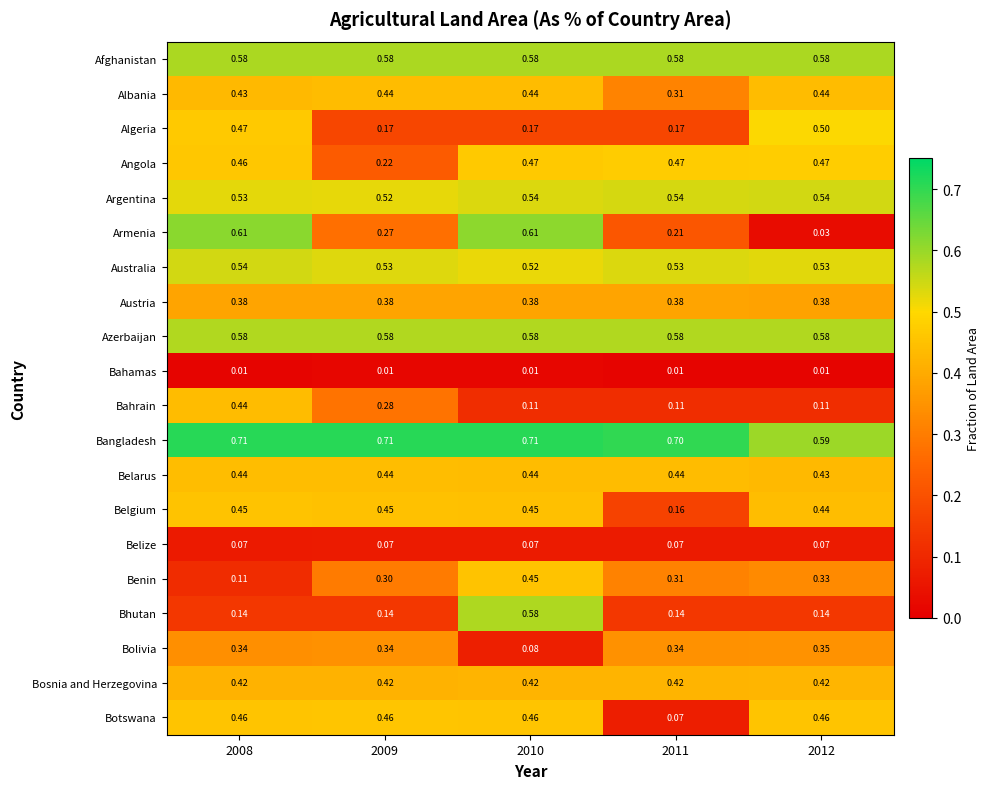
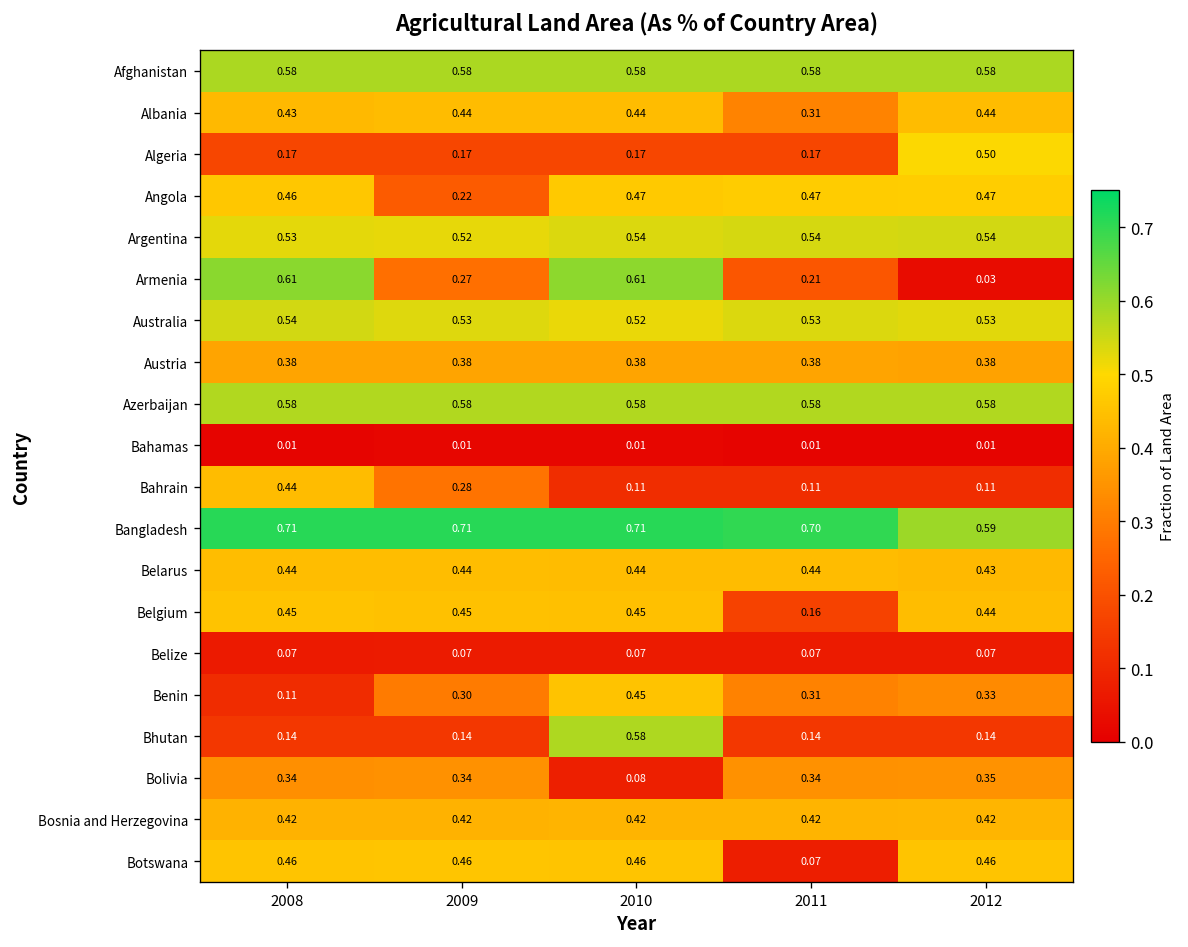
  {
    "Afghanistan": {
      "2008": 0.58,
      "2009": 0.58,
      "2010": 0.58,
      "2011": 0.58,
      "2012": 0.58
    },
    "Albania": {
      "2008": 0.43,
      "2009": 0.44,
      "2010": 0.44,
      "2011": 0.31,
      "2012": 0.44
    },
    "Algeria": {
-     "2008": 0.47,
+     "2008": 0.17,
      "2009": 0.17,
      "2010": 0.17,
      "2011": 0.17,
      "2012": 0.50
    },
    "Angola": {
      "2008": 0.46,
      "2009": 0.22,
      "2010": 0.47,
      "2011": 0.47,
      "2012": 0.47
    },
    "Argentina": {
      "2008": 0.53,
      "2009": 0.52,
      "2010": 0.54,
      "2011": 0.54,
      "2012": 0.54
    },
    "Armenia": {
      "2008": 0.61,
      "2009": 0.27,
      "2010": 0.61,
      "2011": 0.21,
      "2012": 0.03
    },
    "Australia": {
      "2008": 0.54,
      "2009": 0.53,
      "2010": 0.52,
      "2011": 0.53,
      "2012": 0.53
    },
    "Austria": {
      "2008": 0.38,
      "2009": 0.38,
      "2010": 0.38,
      "2011": 0.38,
      "2012": 0.38
    },
    "Azerbaijan": {
      "2008": 0.58,
      "2009": 0.58,
      "2010": 0.58,
      "2011": 0.58,
      "2012": 0.58
    },
    "Bahamas": {
      "2008": 0.01,
      "2009": 0.01,
      "2010": 0.01,
      "2011": 0.01,
      "2012": 0.01
    },
    "Bahrain": {
      "2008": 0.44,
      "2009": 0.28,
      "2010": 0.11,
      "2011": 0.11,
      "2012": 0.11
    },
    "Bangladesh": {
      "2008": 0.71,
      "2009": 0.71,
      "2010": 0.71,
      "2011": 0.70,
      "2012": 0.59
    },
    "Belarus": {
      "2008": 0.44,
      "2009": 0.44,
      "2010": 0.44,
      "2011": 0.44,
      "2012": 0.43
    },
    "Belgium": {
      "2008": 0.45,
      "2009": 0.45,
      "2010": 0.45,
      "2011": 0.16,
      "2012": 0.44
    },
    "Belize": {
      "2008": 0.07,
      "2009": 0.07,
      "2010": 0.07,
      "2011": 0.07,
      "2012": 0.07
    },
    "Benin": {
      "2008": 0.11,
      "2009": 0.30,
      "2010": 0.45,
      "2011": 0.31,
      "2012": 0.33
    },
    "Bhutan": {
      "2008": 0.14,
      "2009": 0.14,
      "2010": 0.58,
      "2011": 0.14,
      "2012": 0.14
    },
    "Bolivia": {
      "2008": 0.34,
      "2009": 0.34,
      "2010": 0.08,
      "2011": 0.34,
      "2012": 0.35
    },
    "Bosnia and Herzegovina": {
      "2008": 0.42,
      "2009": 0.42,
      "2010": 0.42,
      "2011": 0.42,
      "2012": 0.42
    },
    "Botswana": {
      "2008": 0.46,
      "2009": 0.46,
      "2010": 0.46,
      "2011": 0.07,
      "2012": 0.46
    }
  }
